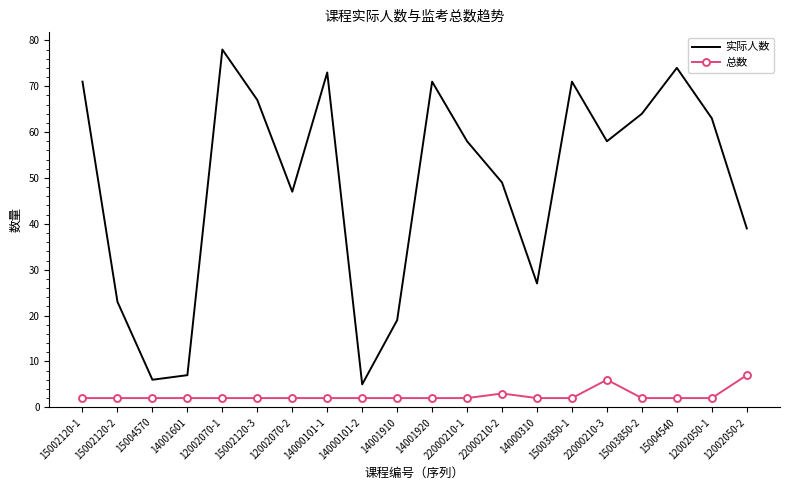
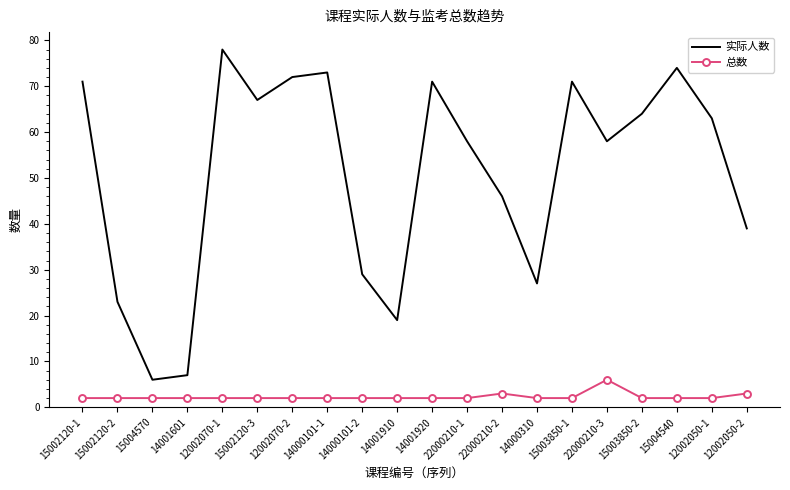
  {
    "实际人数": {
      "15002120-1": 71,
      "15002120-2": 23,
      "15004570": 6,
      "14001601": 7,
      "12002070-1": 78,
      "15002120-3": 67,
-     "12002070-2": 47,
+     "12002070-2": 72,
      "14000101-1": 73,
-     "14000101-2": 5,
+     "14000101-2": 29,
      "14001910": 19,
      "14001920": 71,
      "22000210-1": 58,
-     "22000210-2": 49,
+     "22000210-2": 46,
      "14000310": 27,
      "15003850-1": 71,
      "22000210-3": 58,
      "15003850-2": 64,
      "15004540": 74,
      "12002050-1": 63,
      "12002050-2": 39
    },
    "总数": {
      "15002120-1": 2,
      "15002120-2": 2,
      "15004570": 2,
      "14001601": 2,
      "12002070-1": 2,
      "15002120-3": 2,
      "12002070-2": 2,
      "14000101-1": 2,
      "14000101-2": 2,
      "14001910": 2,
      "14001920": 2,
      "22000210-1": 2,
      "22000210-2": 3,
      "14000310": 2,
      "15003850-1": 2,
      "22000210-3": 6,
      "15003850-2": 2,
      "15004540": 2,
      "12002050-1": 2,
-     "12002050-2": 7
+     "12002050-2": 3
    }
  }
